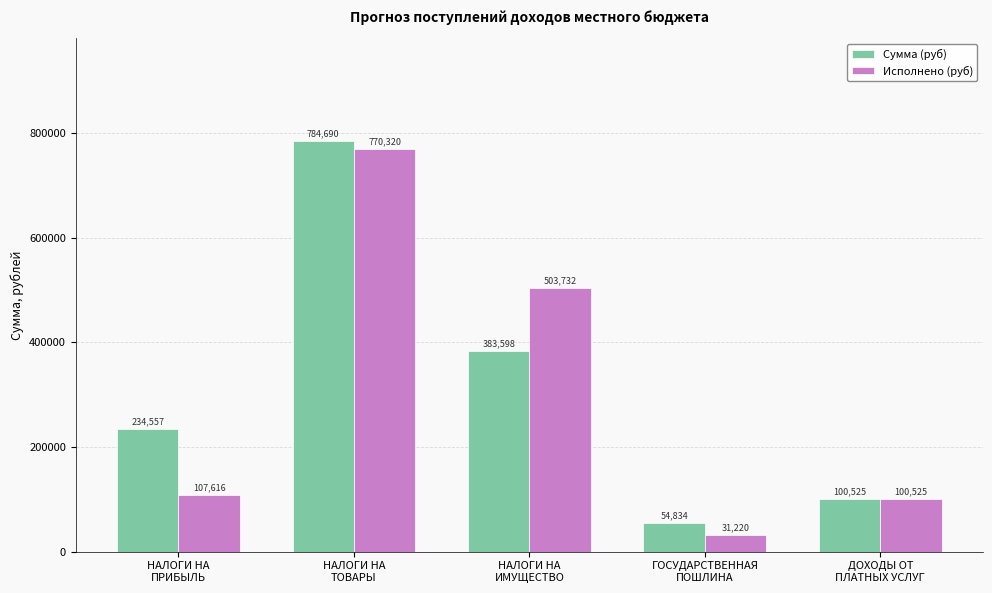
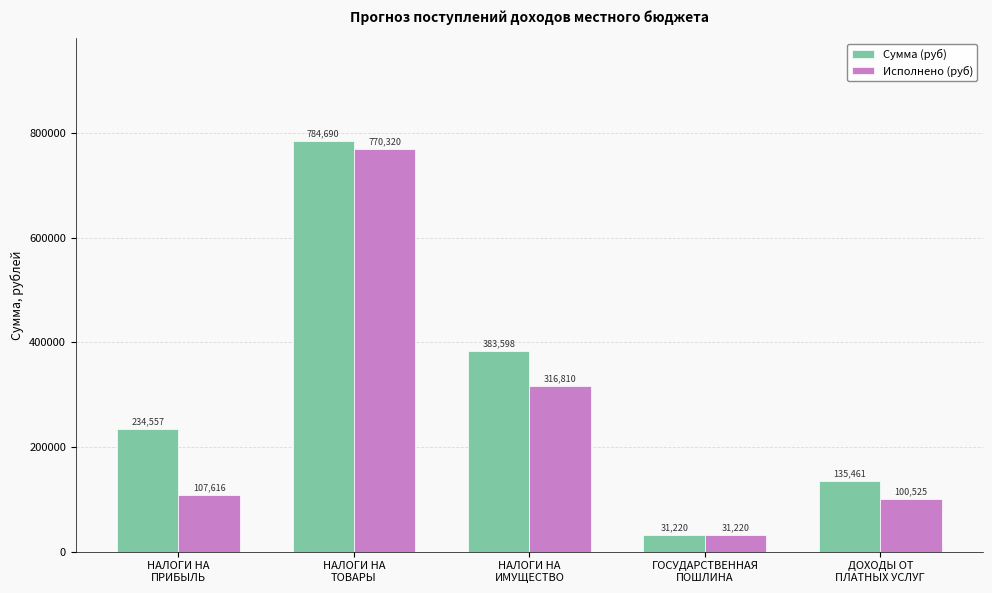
  {
    "Сумма (руб)": {
      "НАЛОГИ НА ПРИБЫЛЬ": "234,557",
      "НАЛОГИ НА ТОВАРЫ": "784,690",
      "НАЛОГИ НА ИМУЩЕСТВО": "383,598",
-     "ГОСУДАРСТВЕННАЯ ПОШЛИНА": "54,834",
-     "ДОХОДЫ ОТ ПЛАТНЫХ УСЛУГ": "100,525"
+     "ГОСУДАРСТВЕННАЯ ПОШЛИНА": "31,220",
+     "ДОХОДЫ ОТ ПЛАТНЫХ УСЛУГ": "135,461"
    },
    "Исполнено (руб)": {
      "НАЛОГИ НА ПРИБЫЛЬ": "107,616",
      "НАЛОГИ НА ТОВАРЫ": "770,320",
-     "НАЛОГИ НА ИМУЩЕСТВО": "503,732",
+     "НАЛОГИ НА ИМУЩЕСТВО": "316,810",
      "ГОСУДАРСТВЕННАЯ ПОШЛИНА": "31,220",
      "ДОХОДЫ ОТ ПЛАТНЫХ УСЛУГ": "100,525"
    }
  }
